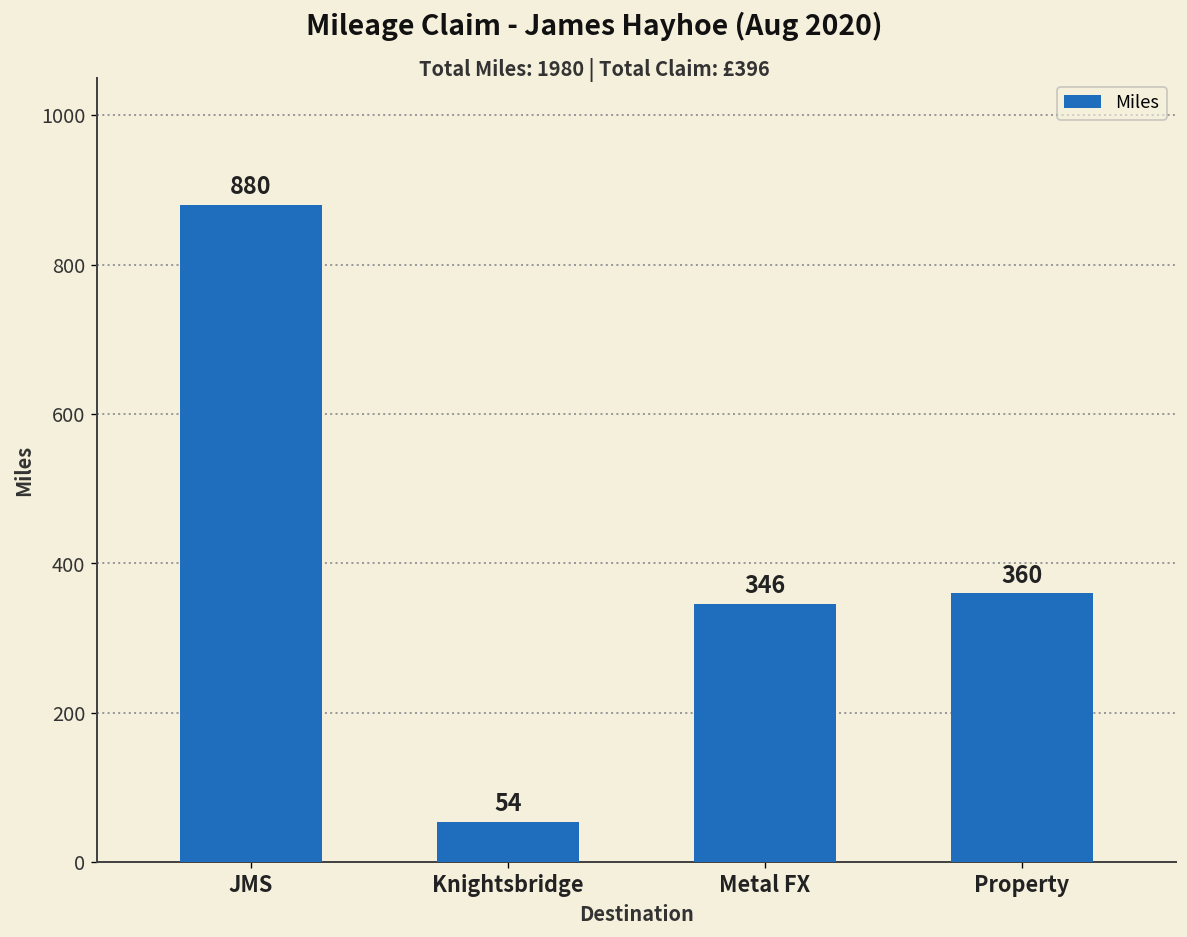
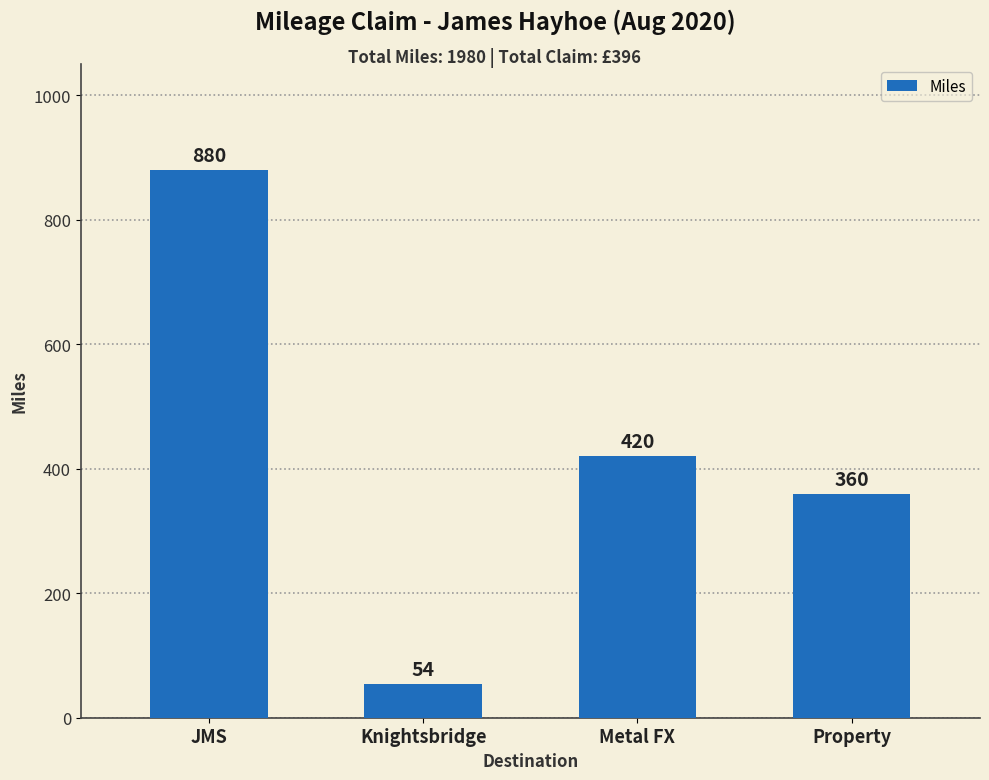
  {
    "JMS": 880,
    "Knightsbridge": 54,
-   "Metal FX": 346,
+   "Metal FX": 420,
    "Property": 360
  }
